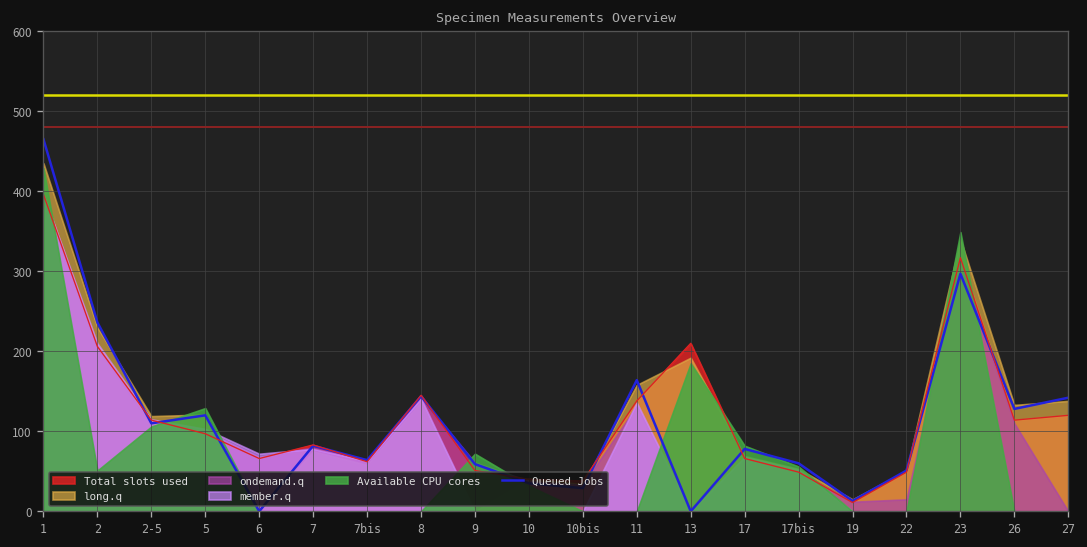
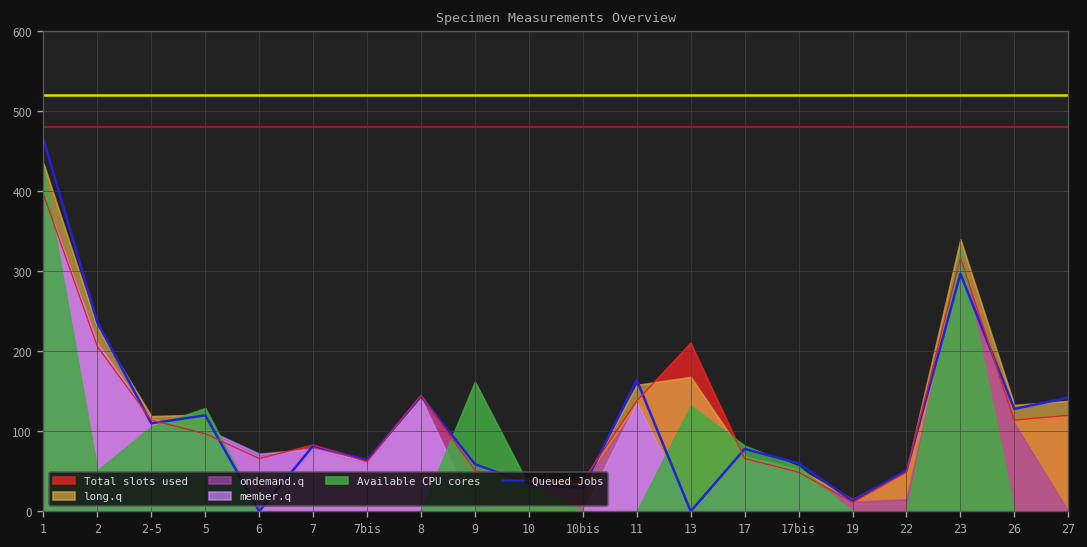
  {
    "Queued Jobs": {
      "1": 470,
      "2": 240,
      "11": 160,
      "17": 80,
      "17bis": 60,
      "23": 300,
      "26": 130,
      "27": 140
    },
    "Total slots used": {
      "13": 210,
      "23": 320,
      "26": 110,
      "27": 120
    },
    "long.q": {
      "1": 440,
      "2": 230,
      "2-5": 120,
      "7bis": 60,
      "8": 140,
      "11": 160,
-     "13": 190,
+     "13": 170,
      "23": 340,
      "26": 130,
      "27": 140
    },
    "ondemand.q": {
      "11": 130,
      "22": 20,
      "23": 310,
      "26": 110
    },
    "member.q": {
      "2": 210,
      "6": 70,
      "10": 0,
      "23": 0
    },
    "Available CPU cores": {
      "1": 430,
      "5": 130,
      "7": 0,
      "7bis": 0,
      "8": 0,
-     "9": 70,
+     "9": 160,
      "11": 0,
-     "13": 190,
+     "13": 130,
      "17": 80,
-     "23": 350
+     "23": 330
    }
  }
